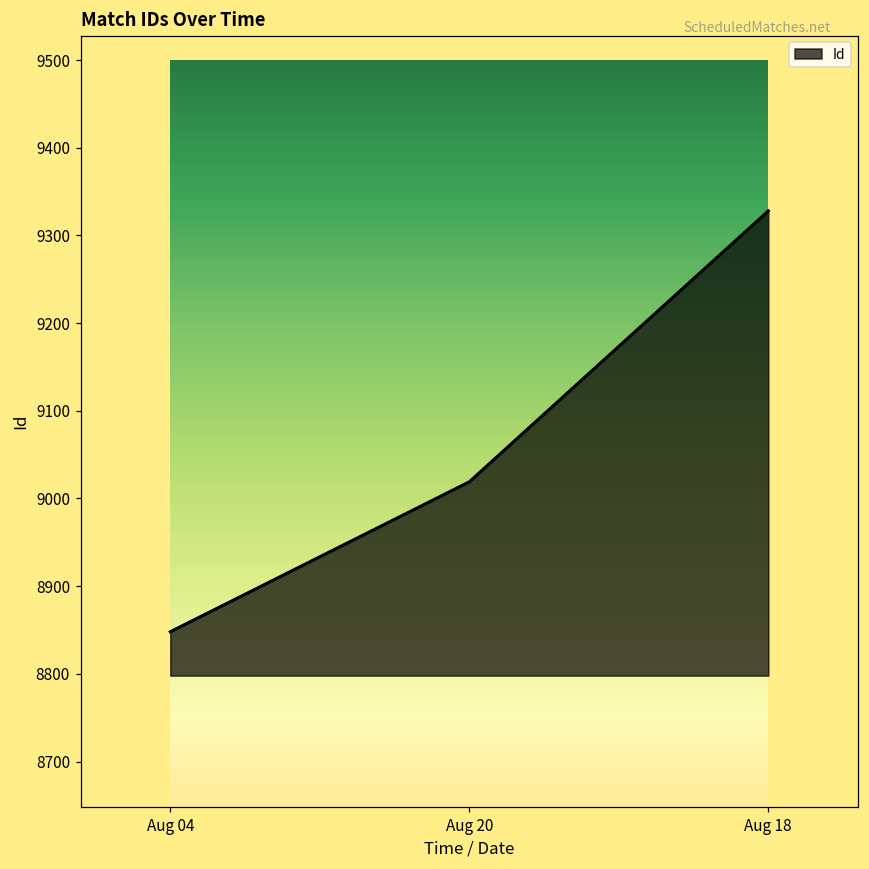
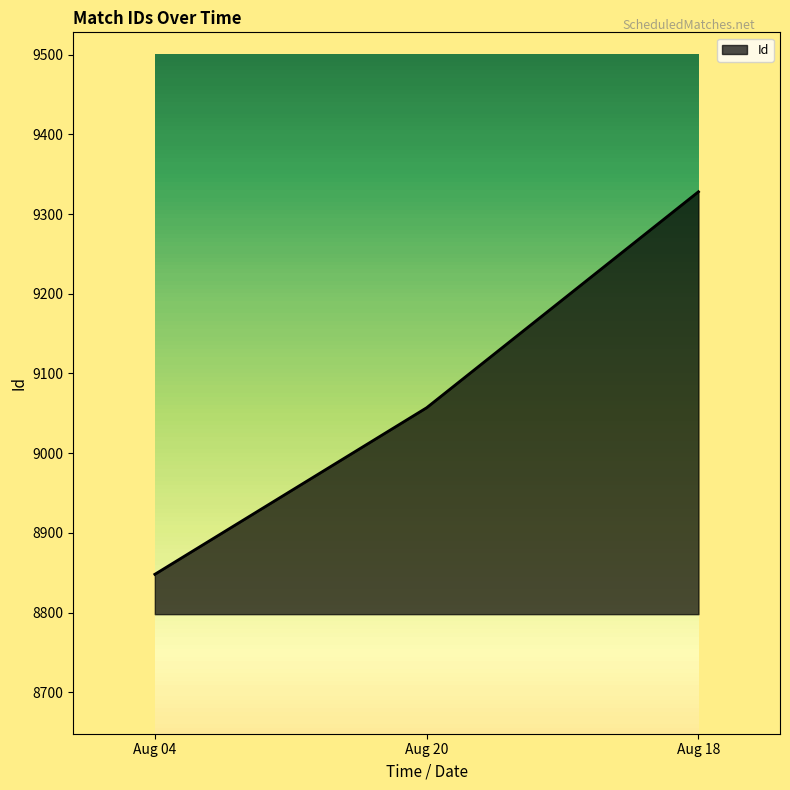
  {
    "Aug 04": 8850,
-   "Aug 20": 9020,
+   "Aug 20": 9060,
    "Aug 18": 9330
  }
